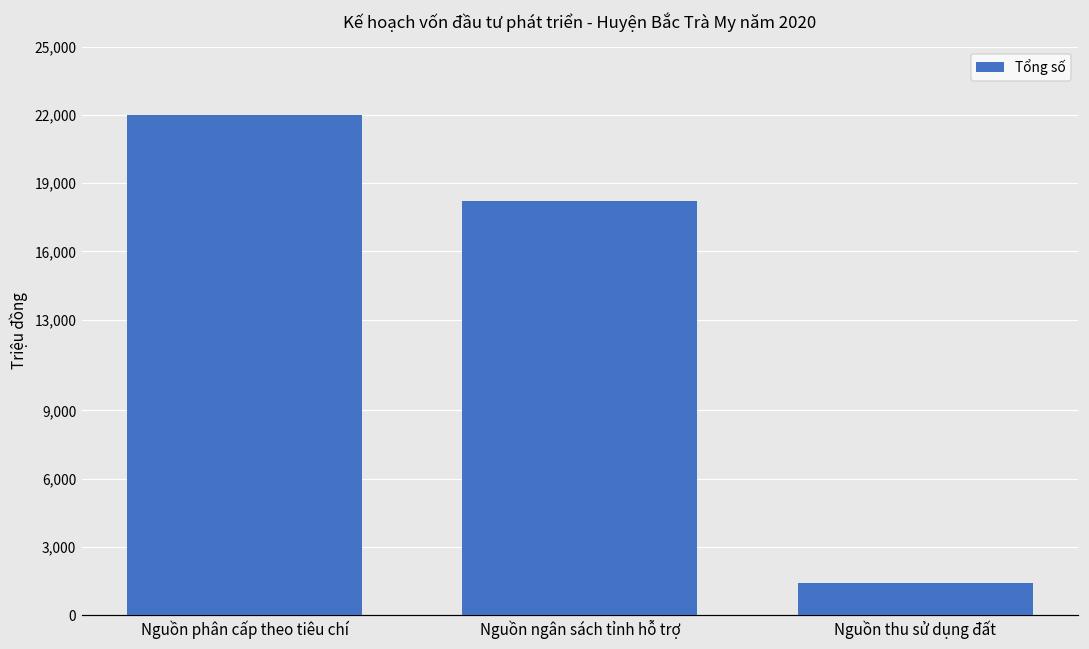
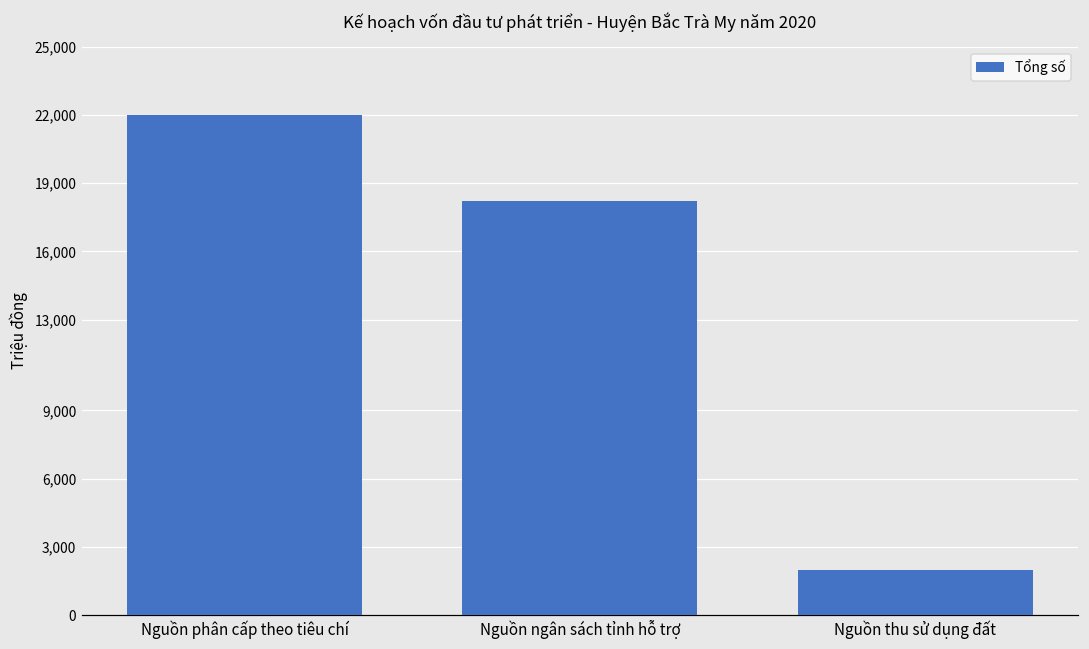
  {
    "Nguồn phân cấp theo tiêu chí": "22,000",
    "Nguồn ngân sách tỉnh hỗ trợ": "18,200",
-   "Nguồn thu sử dụng đất": "1,400"
+   "Nguồn thu sử dụng đất": "2,000"
  }
